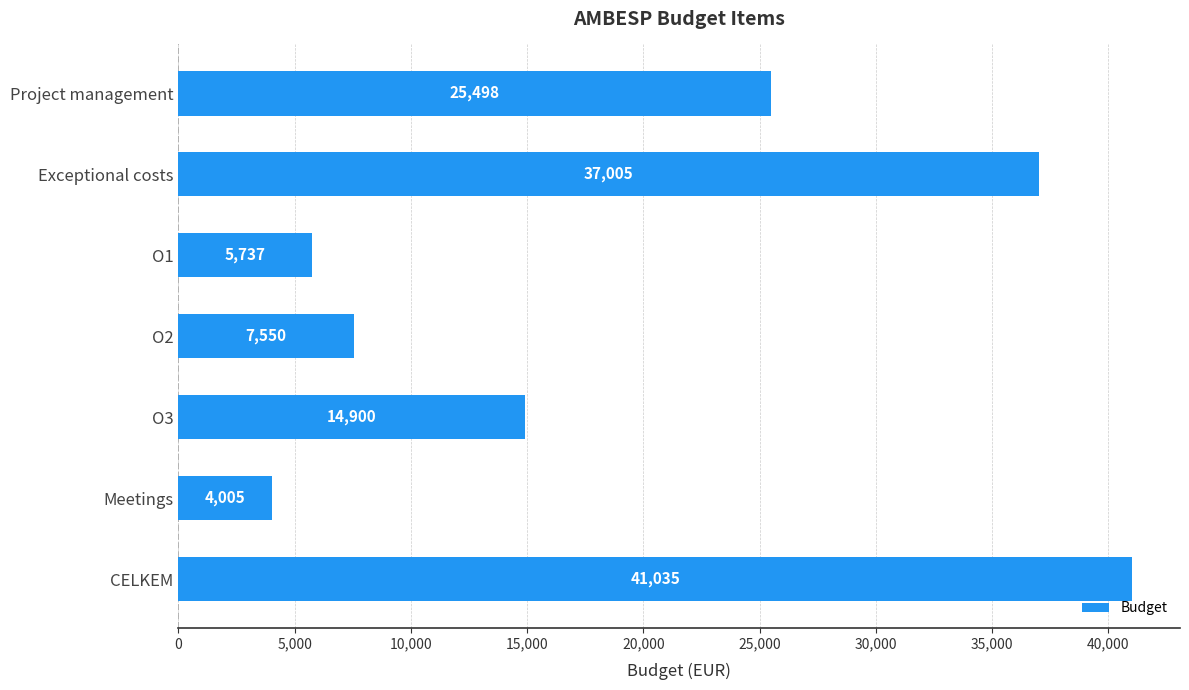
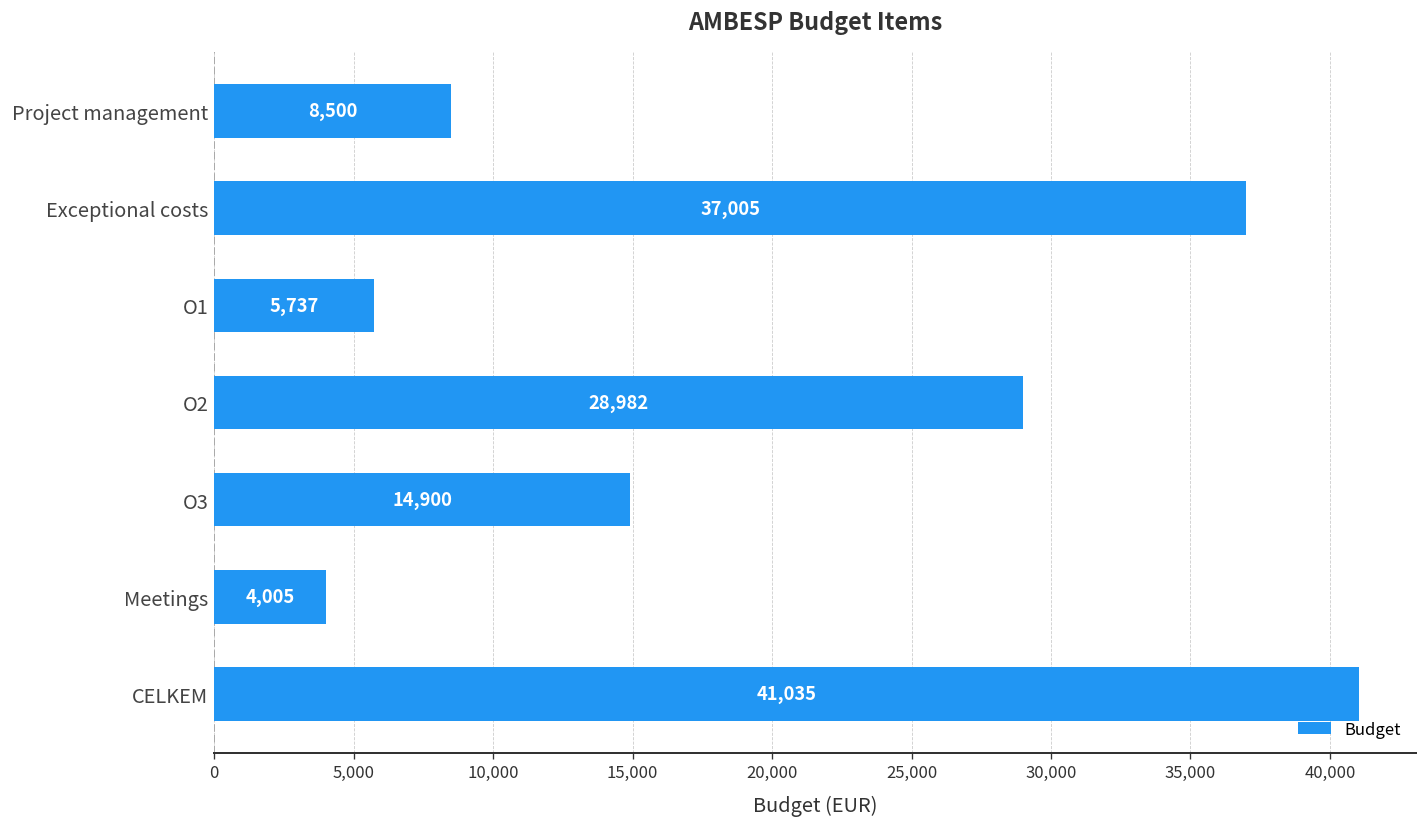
  {
-   "Project management": "25,498",
+   "Project management": "8,500",
    "Exceptional costs": "37,005",
    "O1": "5,737",
-   "O2": "7,550",
+   "O2": "28,982",
    "O3": "14,900",
    "Meetings": "4,005",
    "CELKEM": "41,035"
  }
